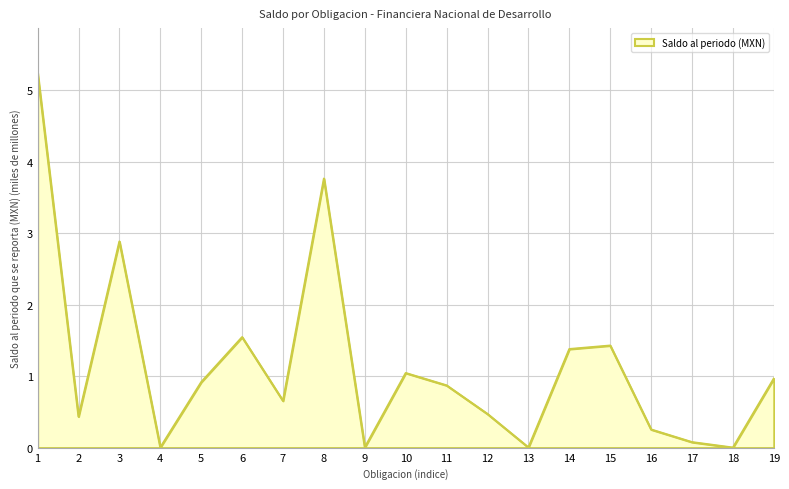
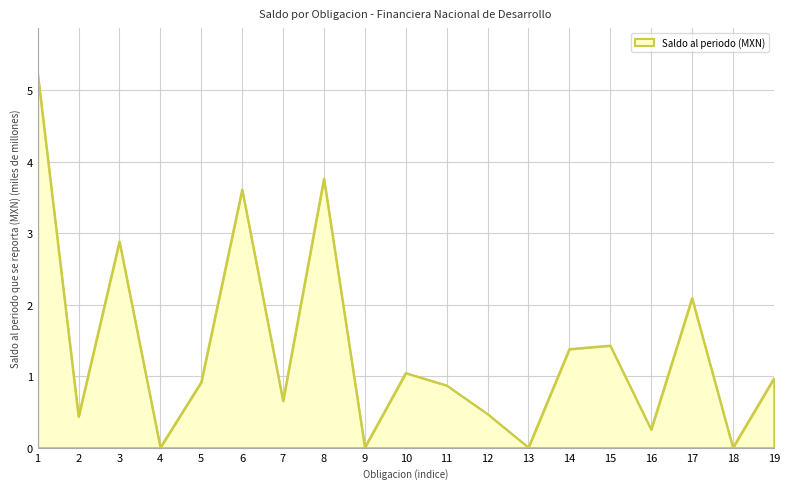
  {
    "1": 5.2,
    "2": 0.4,
    "3": 2.9,
    "4": 0.0,
    "5": 0.9,
-   "6": 1.5,
+   "6": 3.6,
    "7": 0.7,
    "8": 3.8,
    "9": 0.0,
    "10": 1.0,
    "11": 0.9,
    "12": 0.5,
    "13": 0.0,
    "14": 1.4,
    "15": 1.4,
    "16": 0.3,
-   "17": 0.1,
+   "17": 2.1,
    "18": 0.0,
    "19": 1.0
  }
